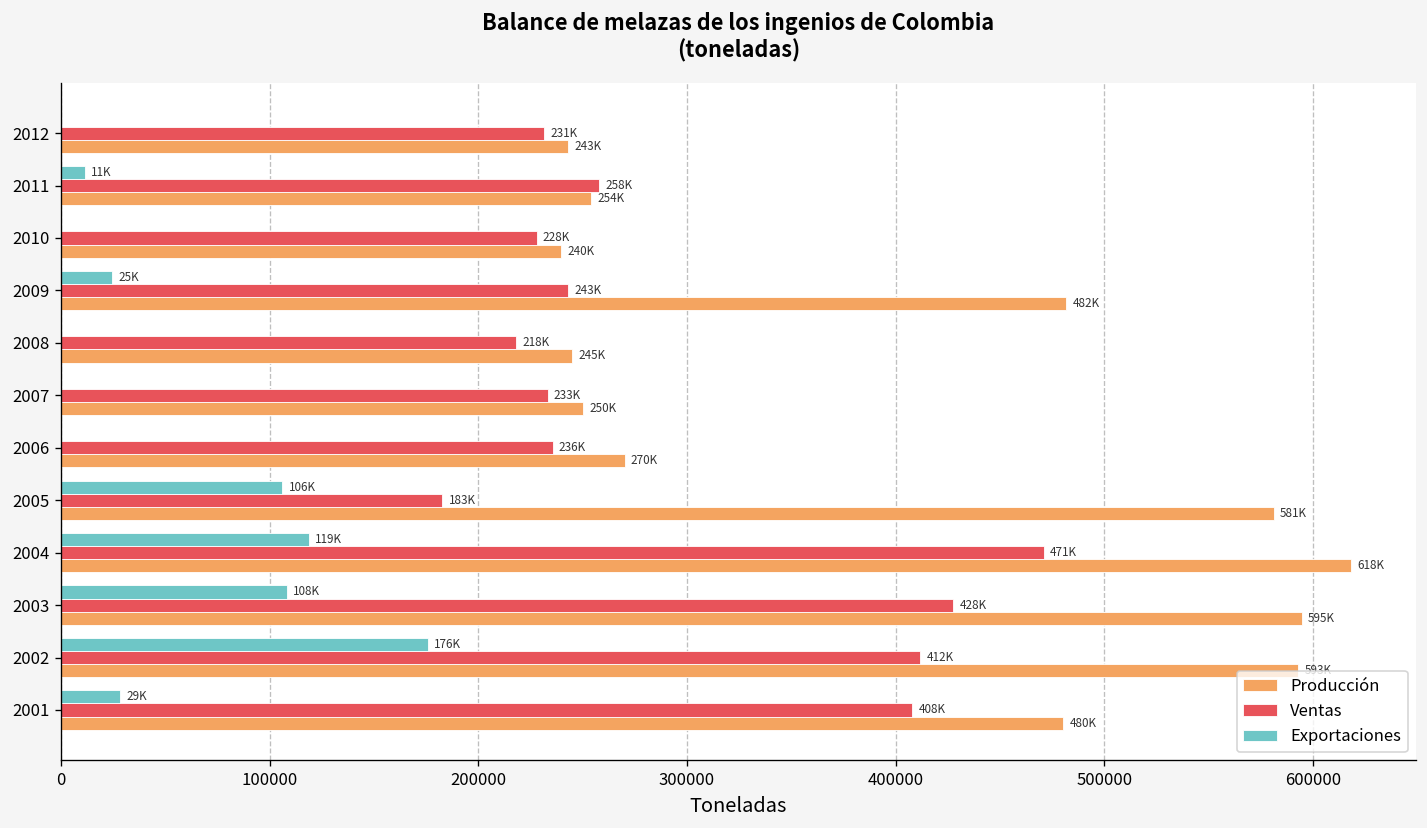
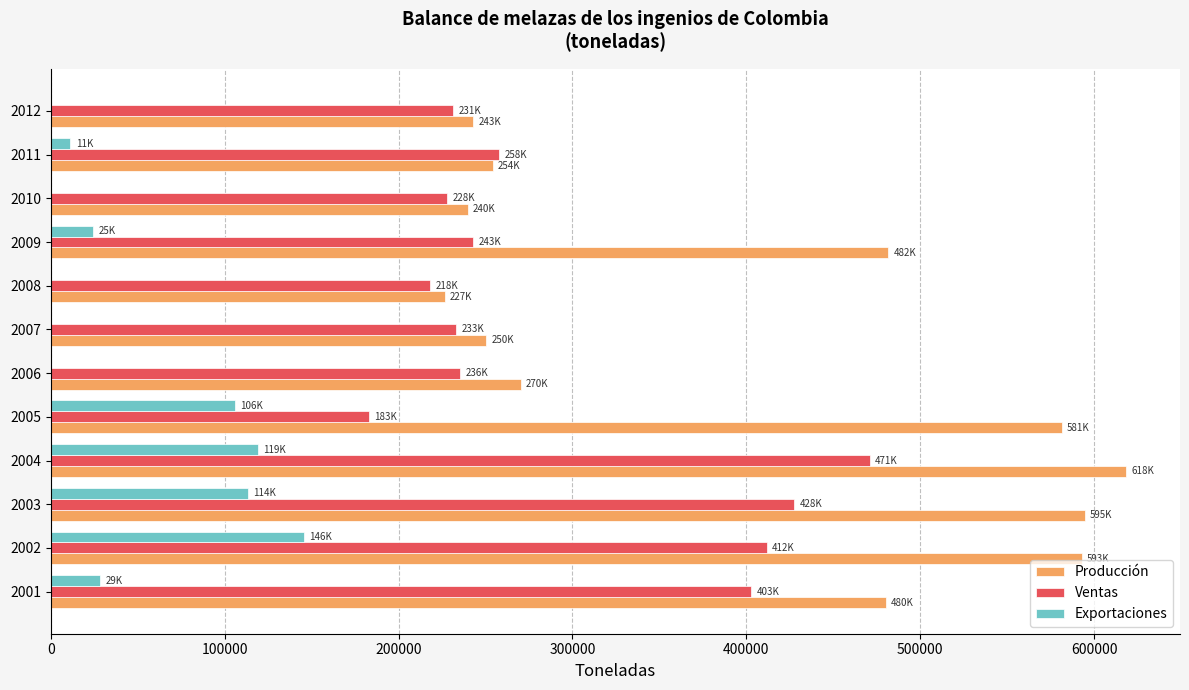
  {
    "Producción": {
      "2012": "243K",
      "2011": "254K",
      "2010": "240K",
      "2009": "482K",
-     "2008": "245K",
+     "2008": "227K",
      "2007": "250K",
      "2006": "270K",
      "2005": "581K",
      "2004": "618K",
      "2003": "595K",
      "2001": "480K"
    },
    "Ventas": {
      "2012": "231K",
      "2011": "258K",
      "2010": "228K",
      "2009": "243K",
      "2008": "218K",
      "2007": "233K",
      "2006": "236K",
      "2005": "183K",
      "2004": "471K",
      "2003": "428K",
      "2002": "412K",
-     "2001": "408K"
+     "2001": "403K"
    },
    "Exportaciones": {
      "2011": "11K",
      "2009": "25K",
      "2005": "106K",
      "2004": "119K",
-     "2003": "108K",
-     "2002": "176K",
+     "2003": "114K",
+     "2002": "146K",
      "2001": "29K"
    }
  }
